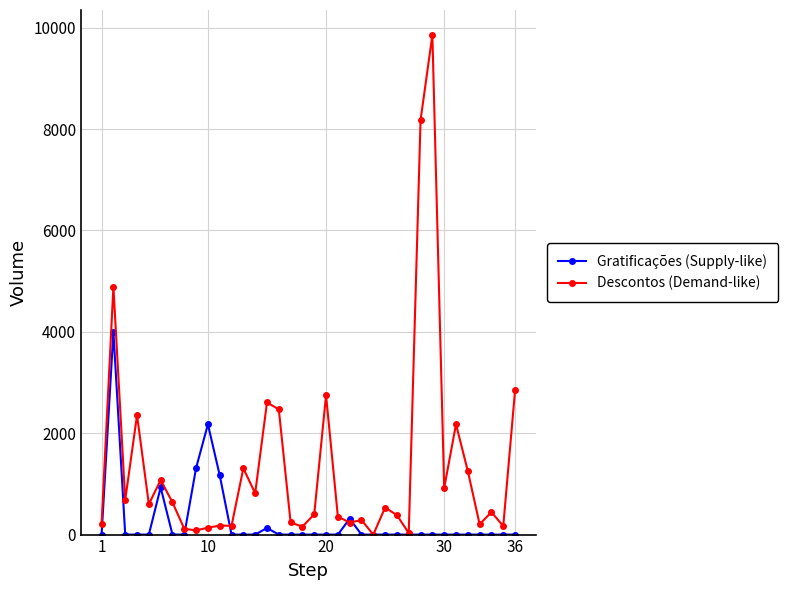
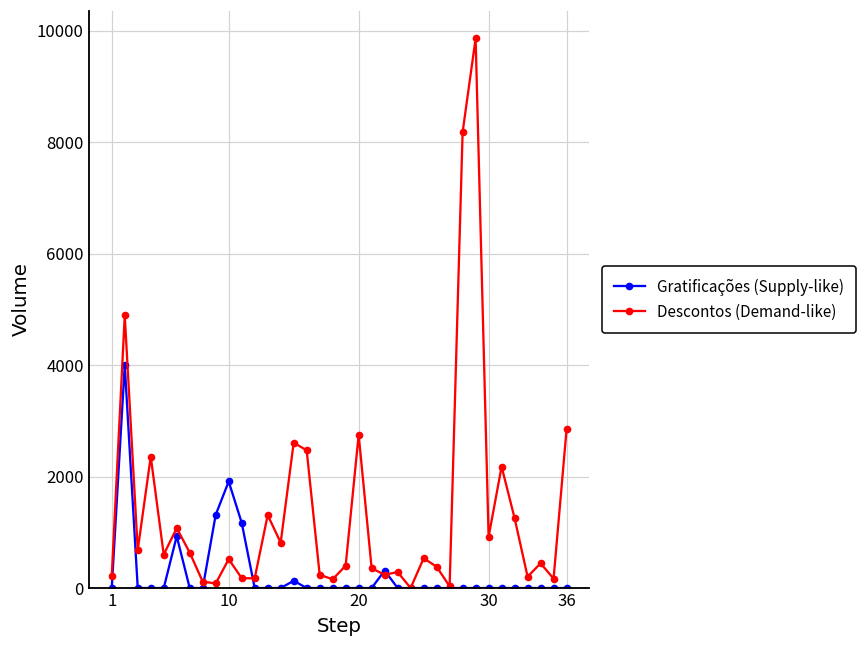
  {
    "Gratificações (Supply-like)": {
      "1": 0,
-     "10": 2200,
+     "10": 1900,
      "20": 0,
      "30": 0,
      "36": 0
    },
    "Descontos (Demand-like)": {
      "1": 200,
-     "10": 100,
+     "10": 500,
      "20": 2800,
      "30": 900,
      "36": 2800
    }
  }
